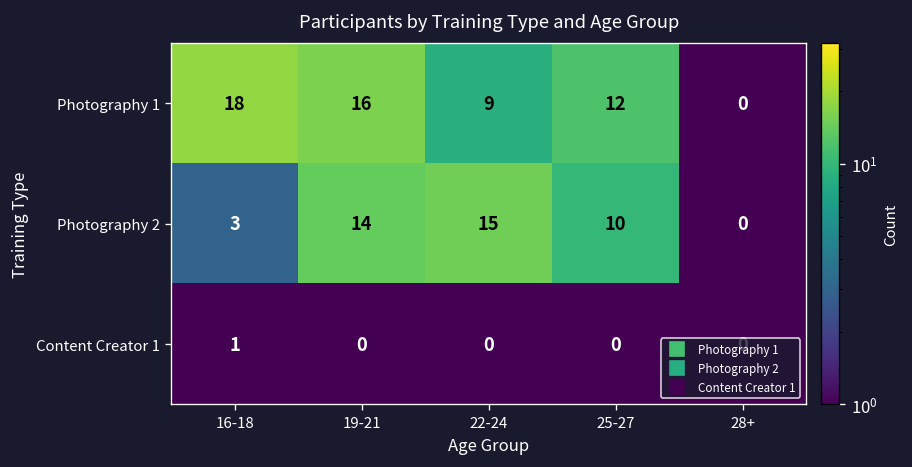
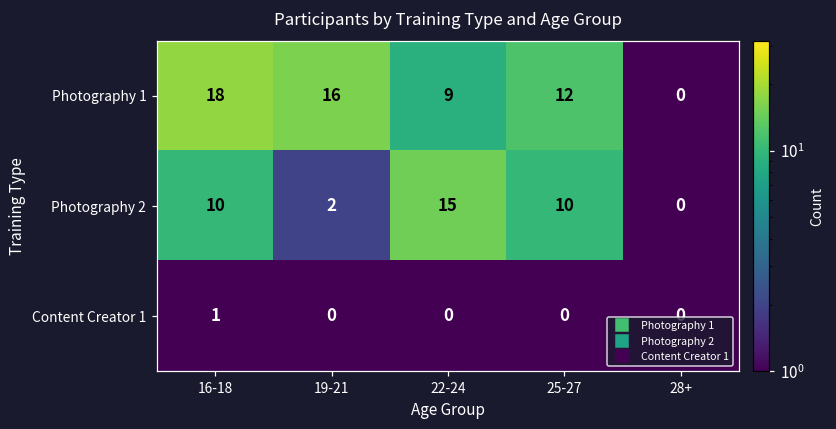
  {
    "Photography 1": {
      "16-18": 18,
      "19-21": 16,
      "22-24": 9,
      "25-27": 12,
      "28+": 0
    },
    "Photography 2": {
-     "16-18": 3,
-     "19-21": 14,
+     "16-18": 10,
+     "19-21": 2,
      "22-24": 15,
      "25-27": 10,
      "28+": 0
    },
    "Content Creator 1": {
      "16-18": 1,
      "19-21": 0,
      "22-24": 0,
      "25-27": 0
    }
  }
